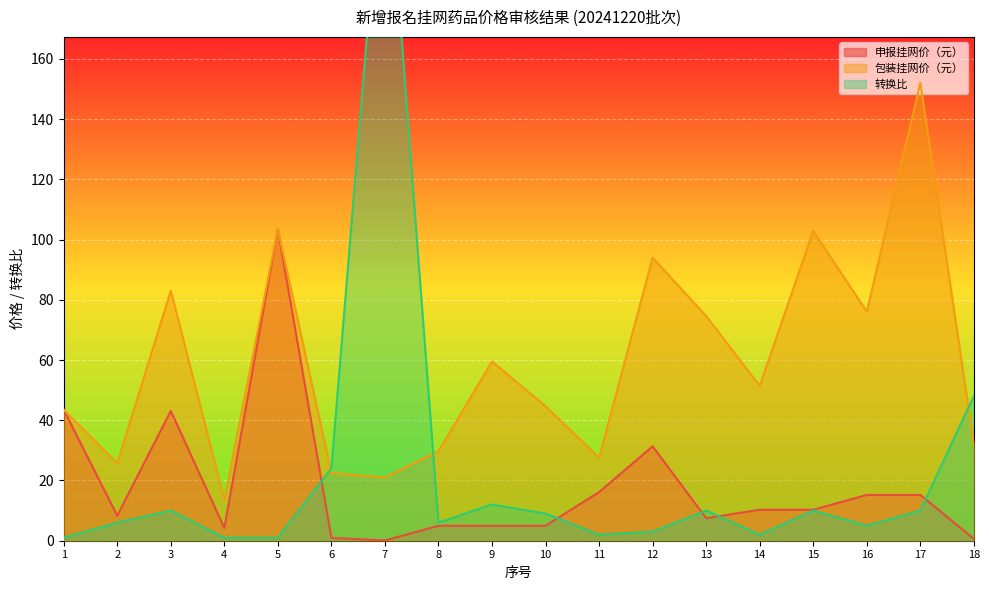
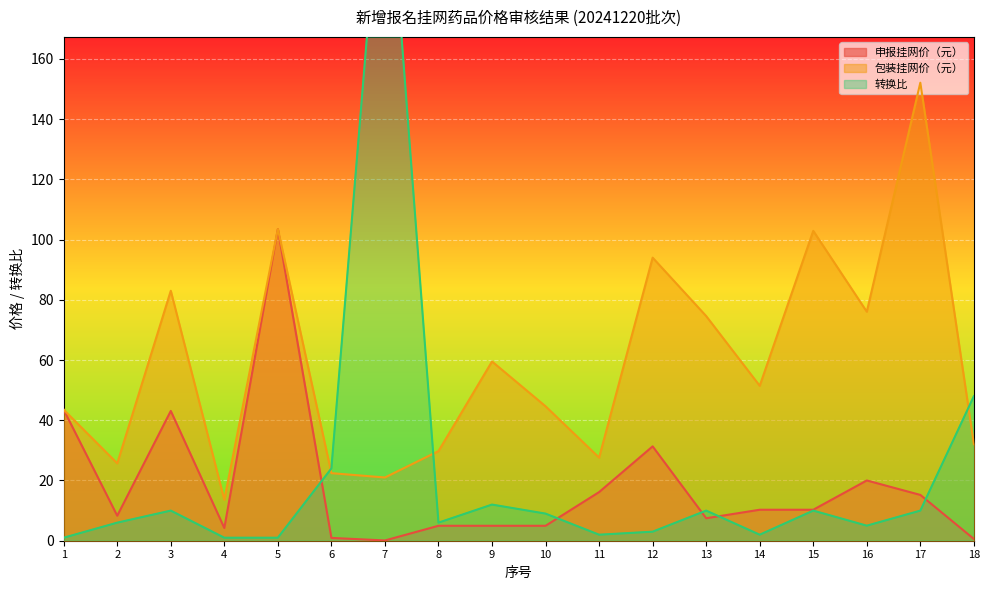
  {
    "申报挂网价（元）": {
      "2": 8,
      "3": 43,
      "4": 4,
      "6": 1,
      "7": 0,
      "8": 5,
      "9": 5,
      "10": 5,
      "11": 16,
      "12": 31,
      "13": 7,
      "14": 10,
-     "16": 15,
+     "16": 20,
      "17": 15,
      "18": 1
    },
    "包装挂网价（元）": {
      "2": 26,
      "3": 83,
      "4": 14,
      "6": 22,
      "7": 21,
      "8": 30,
      "9": 60,
      "10": 45,
      "11": 28,
      "12": 94,
      "13": 75,
      "14": 51,
      "15": 103,
      "16": 76,
      "18": 32
    },
    "转换比": {
      "1": 1,
      "2": 6,
      "3": 10,
      "4": 1,
      "5": 1,
      "6": 24,
      "8": 6,
      "9": 12,
      "10": 9,
      "11": 2,
      "12": 3,
      "13": 10,
      "14": 2,
      "16": 5,
      "17": 10,
      "18": 48
    }
  }
